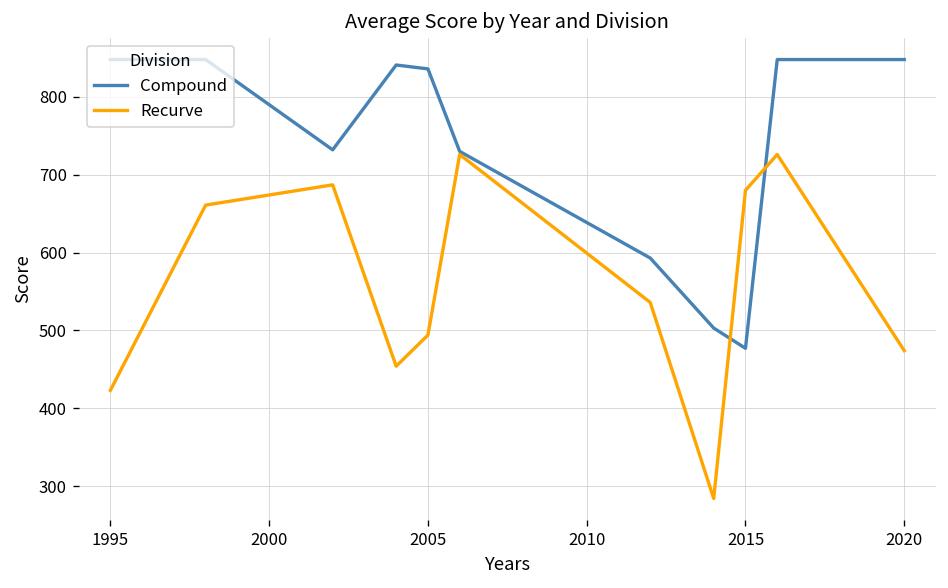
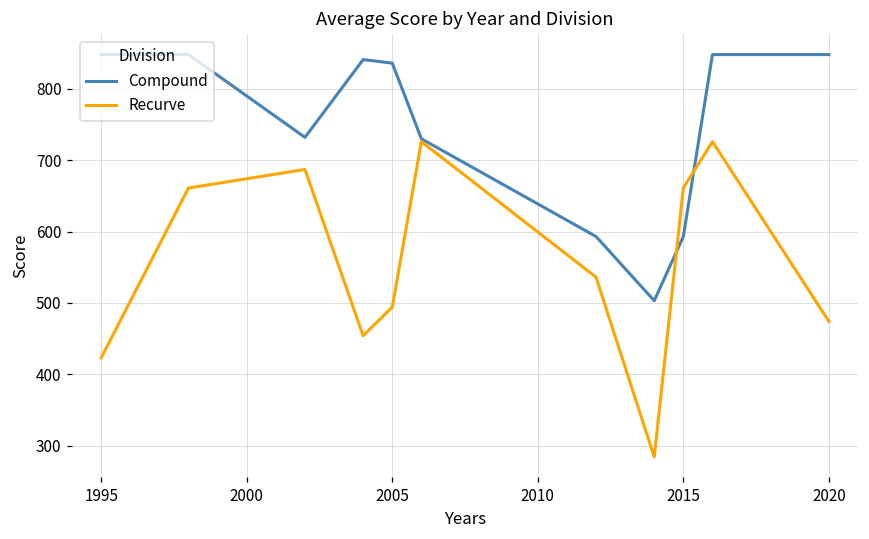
  {
    "Compound": {
      "2005": 840,
-     "2015": 480,
+     "2015": 590,
      "2020": 850
    },
    "Recurve": {
      "1995": 420,
      "2005": 490,
-     "2015": 680,
+     "2015": 660,
      "2020": 470
    }
  }
